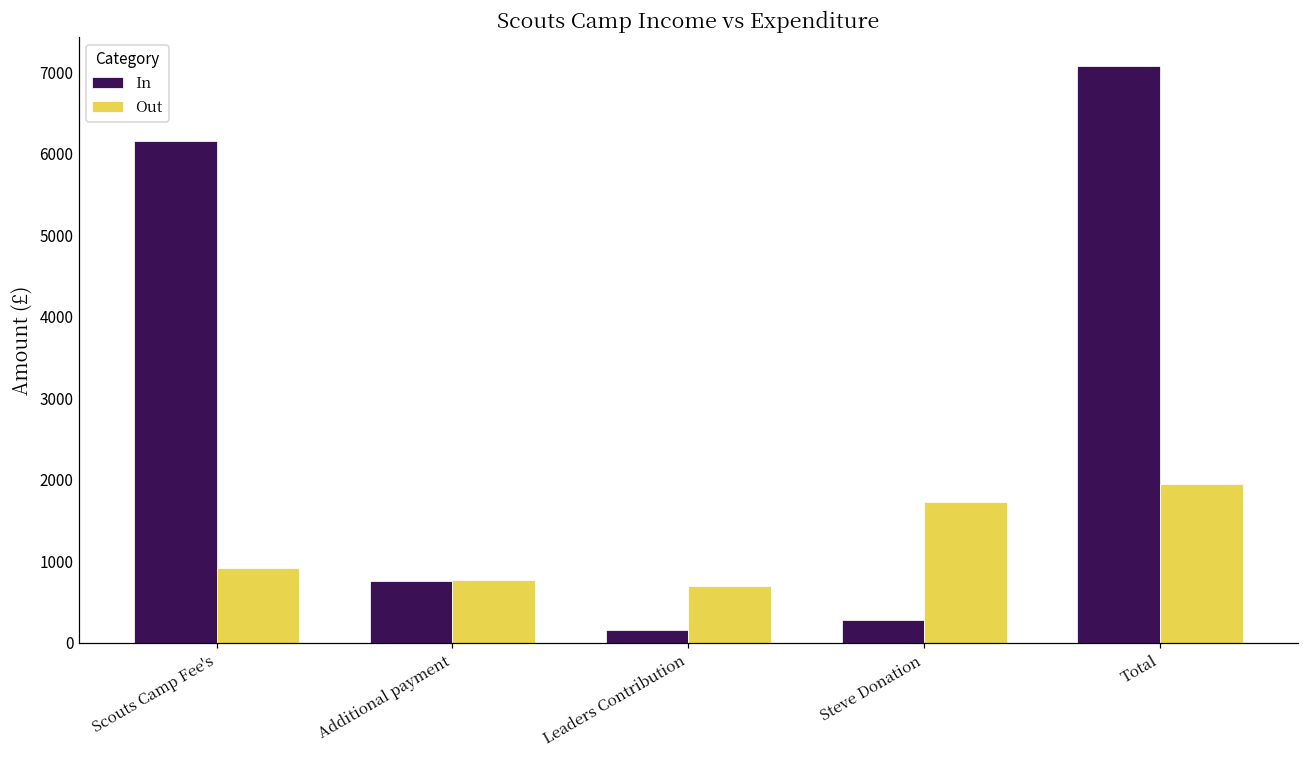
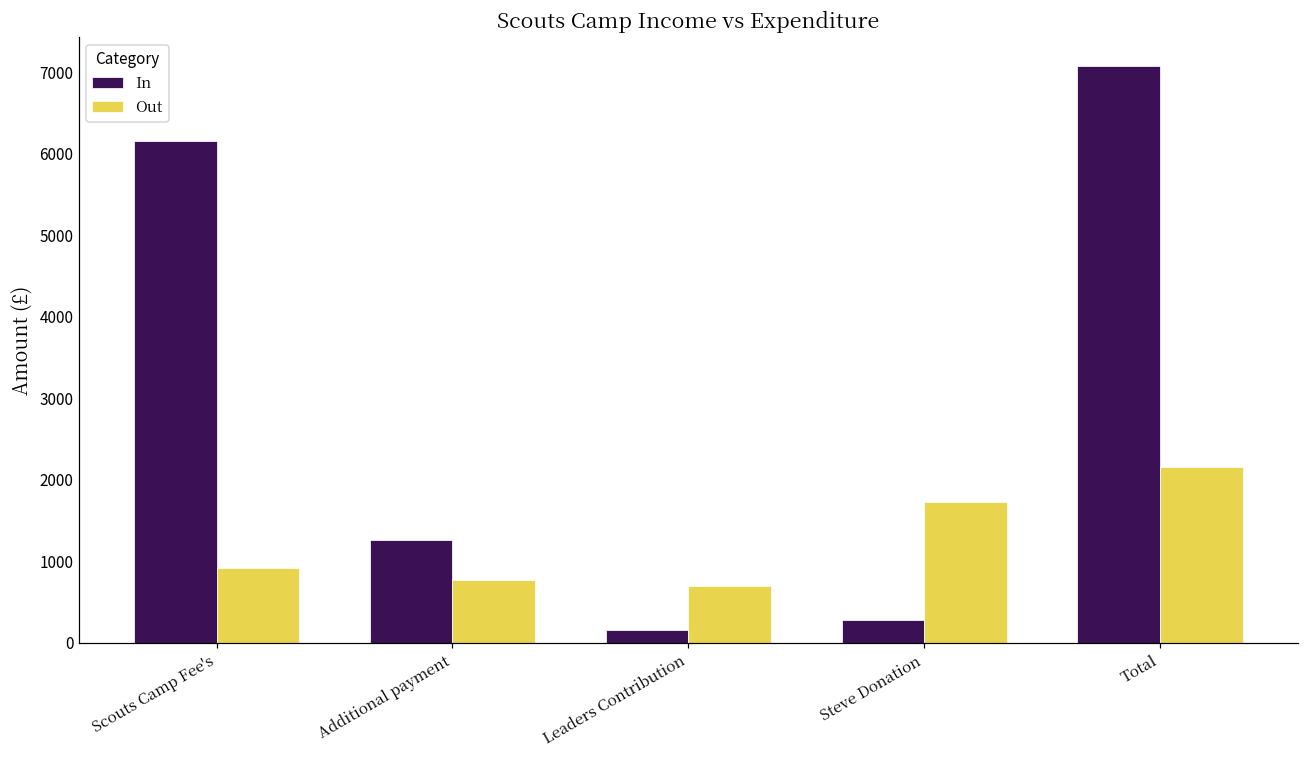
  {
    "In": {
      "Scouts Camp Fee's": 6200,
-     "Additional payment": 800,
+     "Additional payment": 1300,
      "Leaders Contribution": 200,
      "Steve Donation": 300,
      "Total": 7100
    },
    "Out": {
      "Scouts Camp Fee's": 900,
      "Additional payment": 800,
      "Leaders Contribution": 700,
      "Steve Donation": 1700,
-     "Total": 1900
+     "Total": 2200
    }
  }
